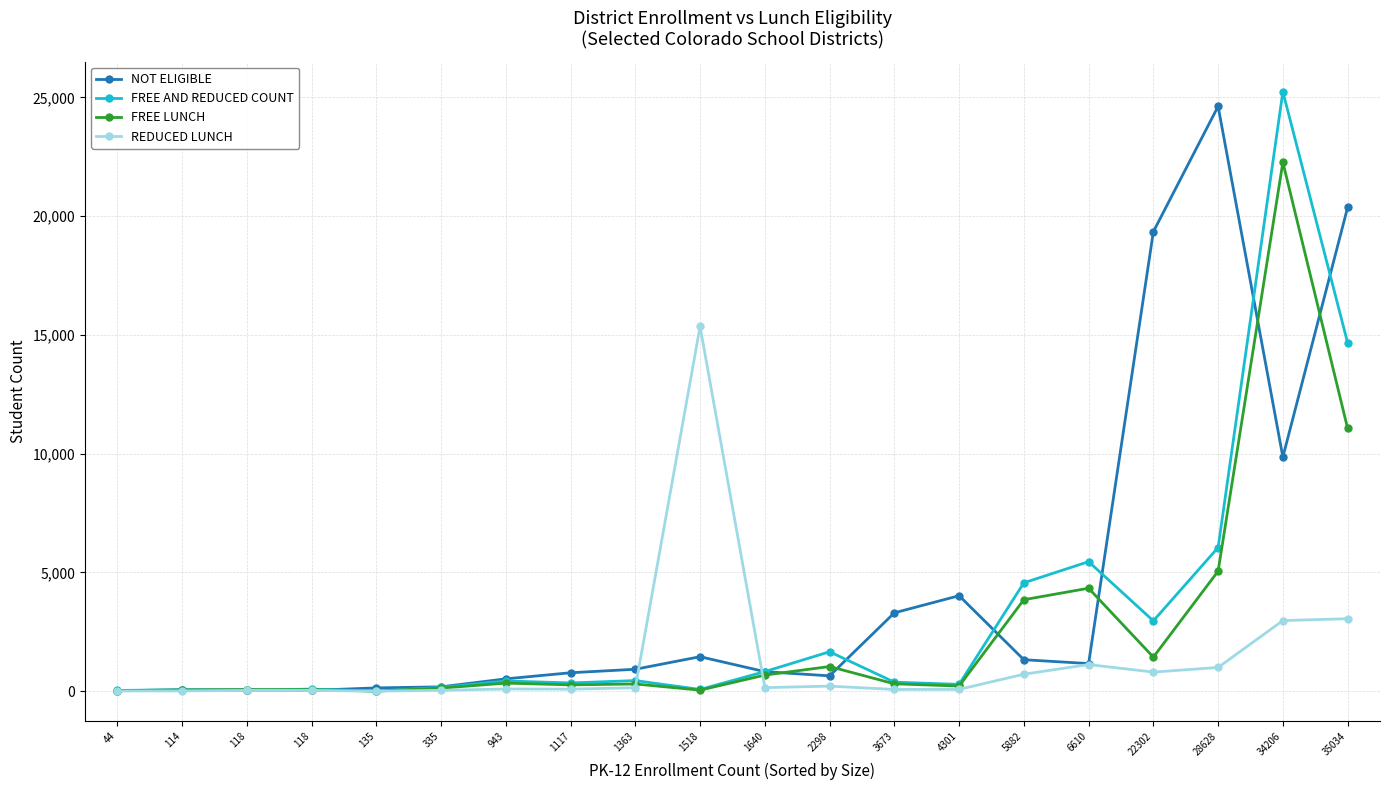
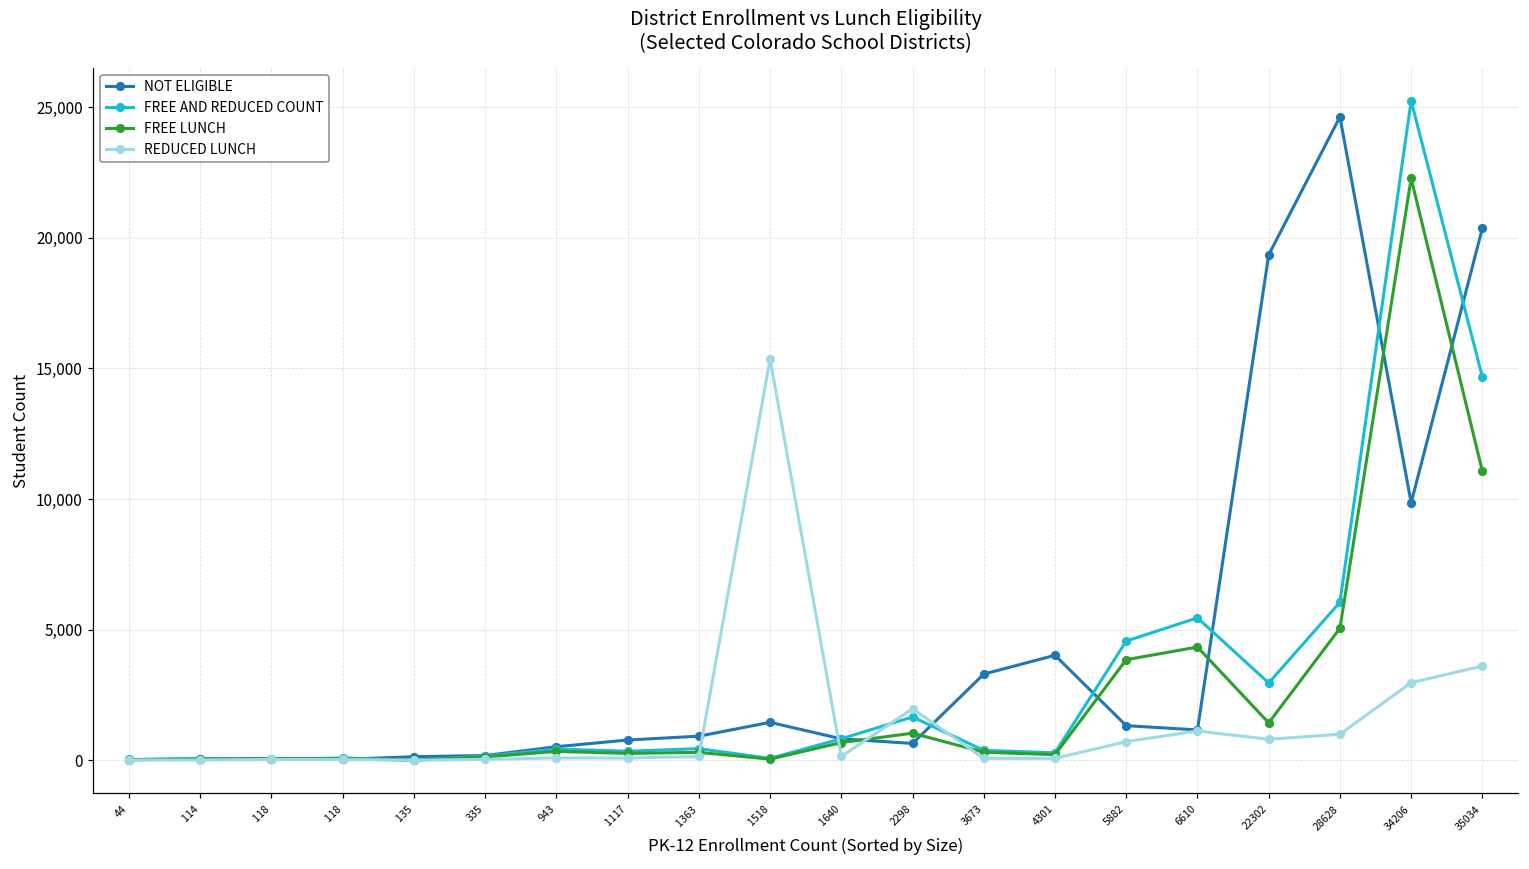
  {
    "NOT ELIGIBLE": {
      "135": "100",
      "1117": "800",
      "1363": "900",
      "1518": "1,400",
      "2298": "600",
      "3673": "3,300",
      "4301": "4,000",
      "5882": "1,300",
      "22302": "19,300",
      "28628": "24,600",
      "34206": "9,900",
      "35034": "20,400"
    },
    "FREE AND REDUCED COUNT": {
      "1363": "400",
      "2298": "1,700",
      "5882": "4,600",
      "6610": "5,500",
      "22302": "3,000",
      "28628": "6,000",
      "34206": "25,200",
      "35034": "14,700"
    },
    "FREE LUNCH": {
      "1363": "300",
      "1640": "700",
      "2298": "1,000",
      "5882": "3,800",
      "6610": "4,300",
      "22302": "1,400",
      "28628": "5,100",
      "34206": "22,300",
      "35034": "11,100"
    },
    "REDUCED LUNCH": {
      "943": "100",
      "1117": "100",
      "1363": "100",
      "1518": "15,400",
      "1640": "100",
-     "2298": "200",
+     "2298": "2,000",
      "3673": "100",
      "4301": "100",
      "5882": "700",
      "22302": "800",
      "28628": "1,000",
      "34206": "3,000",
-     "35034": "3,000"
+     "35034": "3,600"
    }
  }
